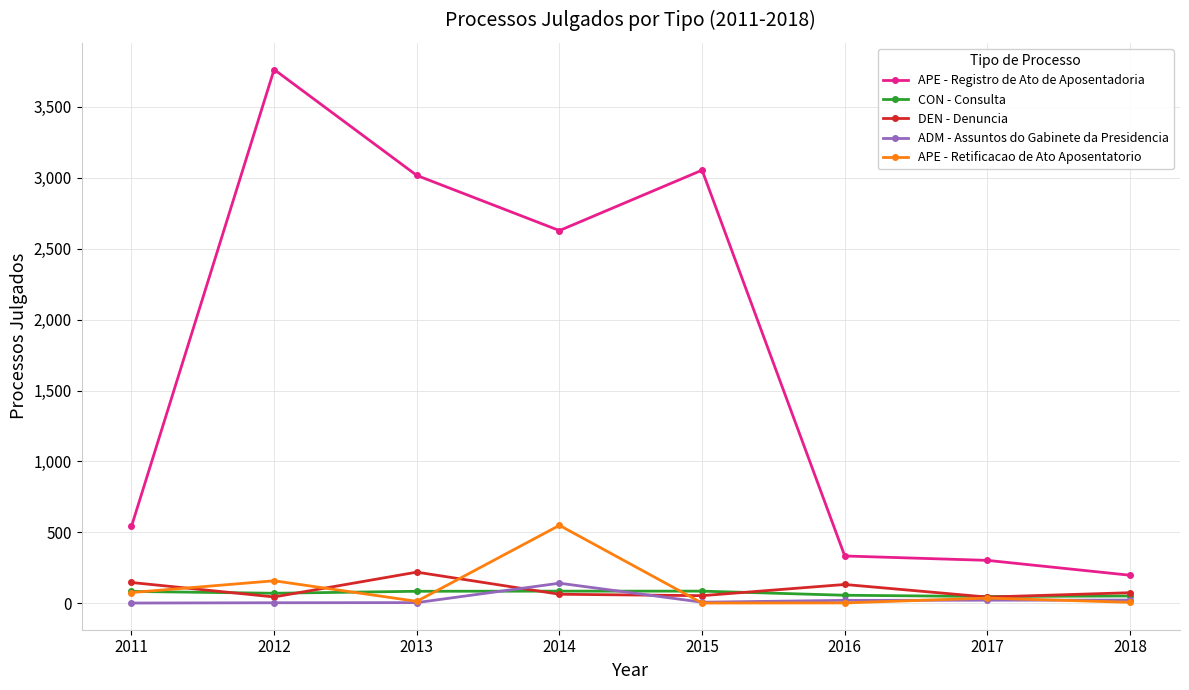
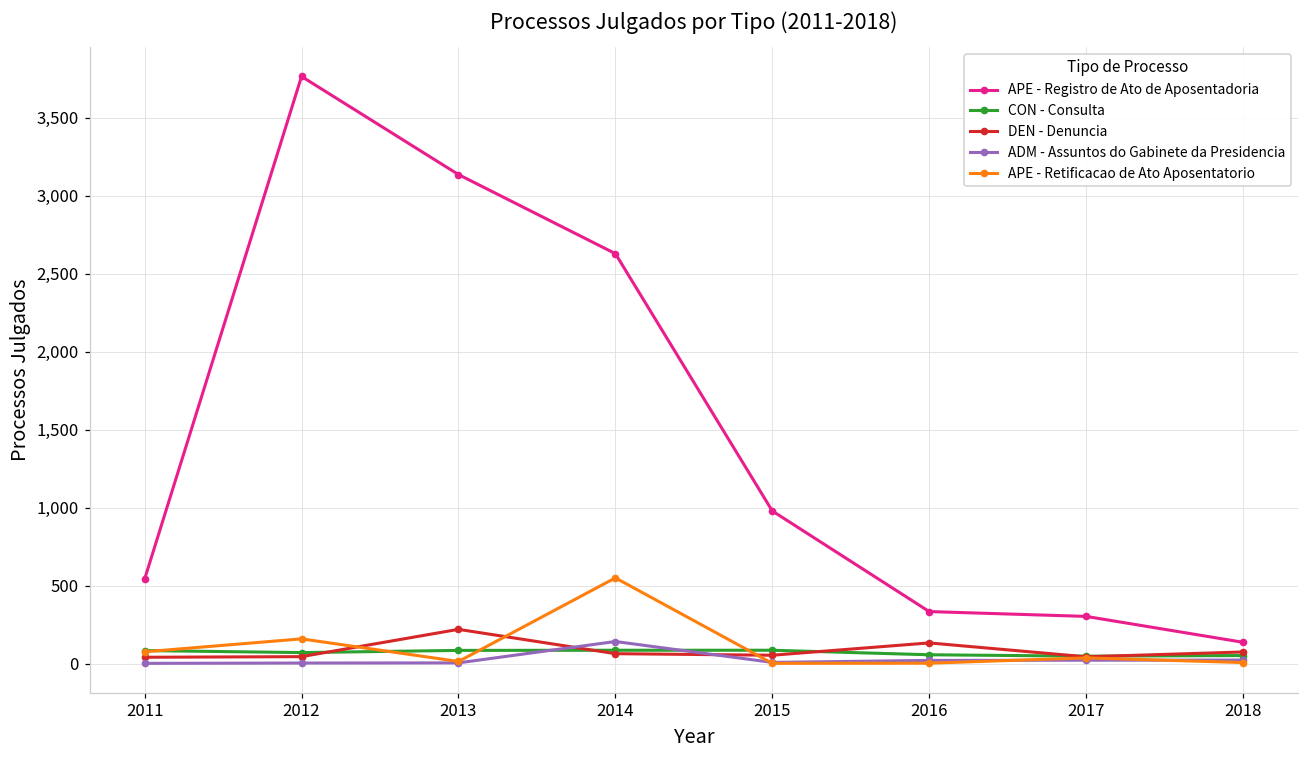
  {
    "APE - Registro de Ato de Aposentadoria": {
      "2011": "540",
      "2012": "3,760",
-     "2013": "3,020",
+     "2013": "3,140",
      "2014": "2,630",
-     "2015": "3,050",
+     "2015": "980",
      "2016": "330",
      "2017": "300",
-     "2018": "200"
+     "2018": "140"
    },
    "CON - Consulta": {
      "2012": "70",
      "2013": "80",
      "2014": "90",
      "2015": "90",
      "2016": "60",
      "2018": "50"
    },
    "DEN - Denuncia": {
-     "2011": "150",
+     "2011": "40",
      "2012": "40",
      "2013": "220",
      "2014": "60",
      "2015": "50",
      "2016": "130",
      "2018": "70"
    },
    "ADM - Assuntos do Gabinete da Presidencia": {
      "2011": "0",
      "2012": "0",
      "2014": "140"
    },
    "APE - Retificacao de Ato Aposentatorio": {
      "2012": "160",
      "2014": "550"
    }
  }
